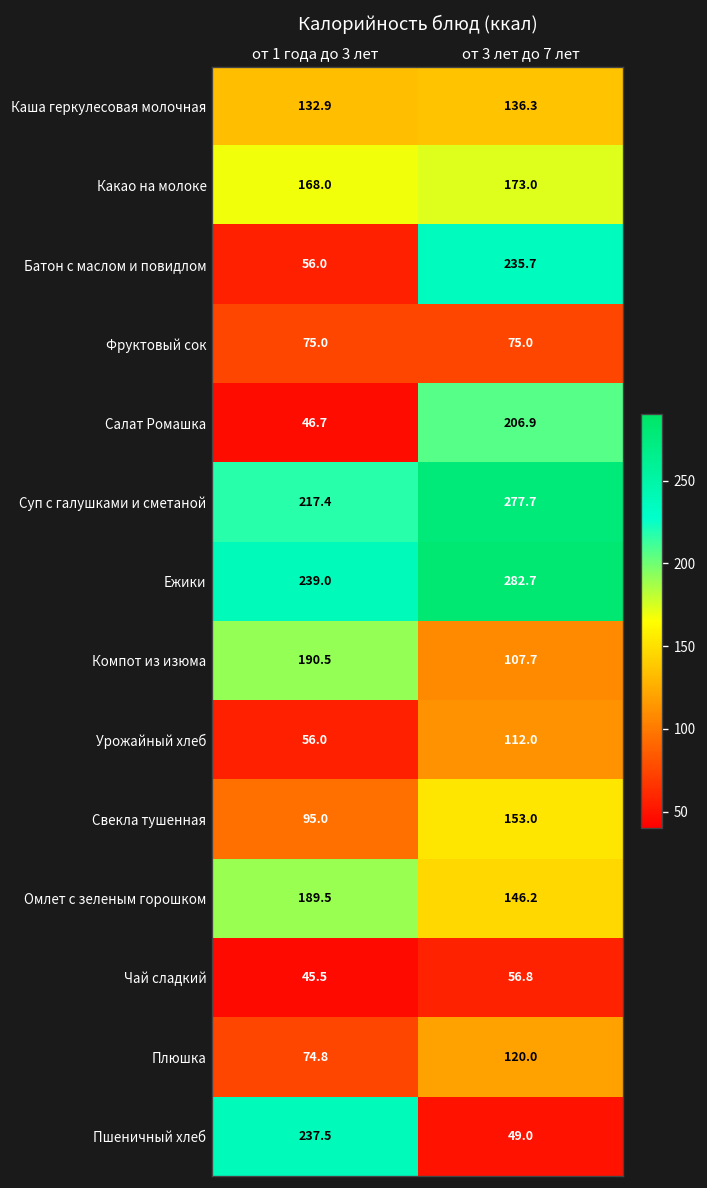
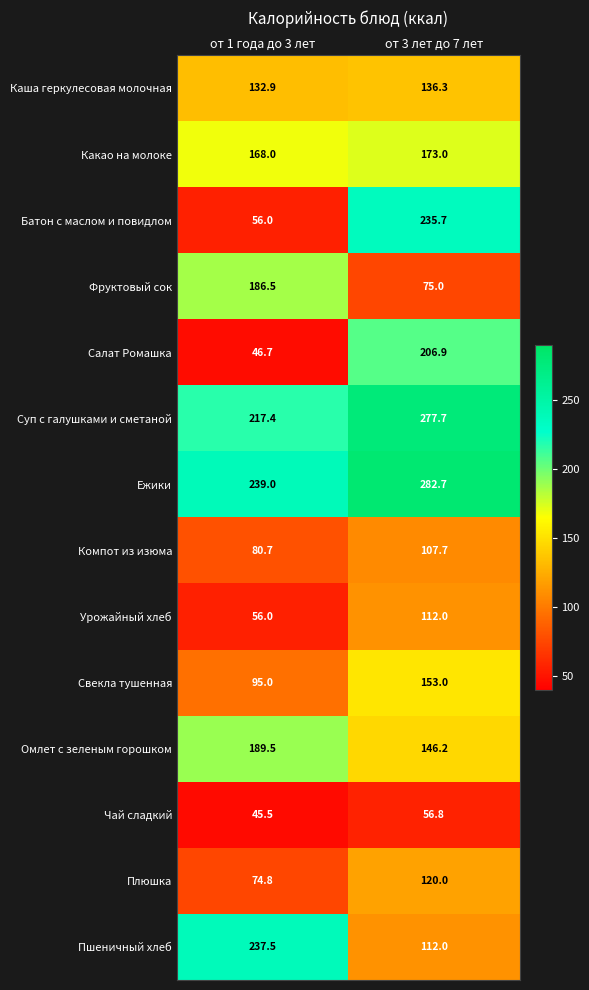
  {
    "Каша геркулесовая молочная": {
      "от 1 года до 3 лет": 132.9,
      "от 3 лет до 7 лет": 136.3
    },
    "Какао на молоке": {
      "от 1 года до 3 лет": 168.0,
      "от 3 лет до 7 лет": 173.0
    },
    "Батон с маслом и повидлом": {
      "от 1 года до 3 лет": 56.0,
      "от 3 лет до 7 лет": 235.7
    },
    "Фруктовый сок": {
-     "от 1 года до 3 лет": 75.0,
+     "от 1 года до 3 лет": 186.5,
      "от 3 лет до 7 лет": 75.0
    },
    "Салат Ромашка": {
      "от 1 года до 3 лет": 46.7,
      "от 3 лет до 7 лет": 206.9
    },
    "Суп с галушками и сметаной": {
      "от 1 года до 3 лет": 217.4,
      "от 3 лет до 7 лет": 277.7
    },
    "Ежики": {
      "от 1 года до 3 лет": 239.0,
      "от 3 лет до 7 лет": 282.7
    },
    "Компот из изюма": {
-     "от 1 года до 3 лет": 190.5,
+     "от 1 года до 3 лет": 80.7,
      "от 3 лет до 7 лет": 107.7
    },
    "Урожайный хлеб": {
      "от 1 года до 3 лет": 56.0,
      "от 3 лет до 7 лет": 112.0
    },
    "Свекла тушенная": {
      "от 1 года до 3 лет": 95.0,
      "от 3 лет до 7 лет": 153.0
    },
    "Омлет с зеленым горошком": {
      "от 1 года до 3 лет": 189.5,
      "от 3 лет до 7 лет": 146.2
    },
    "Чай сладкий": {
      "от 1 года до 3 лет": 45.5,
      "от 3 лет до 7 лет": 56.8
    },
    "Плюшка": {
      "от 1 года до 3 лет": 74.8,
      "от 3 лет до 7 лет": 120.0
    },
    "Пшеничный хлеб": {
      "от 1 года до 3 лет": 237.5,
-     "от 3 лет до 7 лет": 49.0
+     "от 3 лет до 7 лет": 112.0
    }
  }
